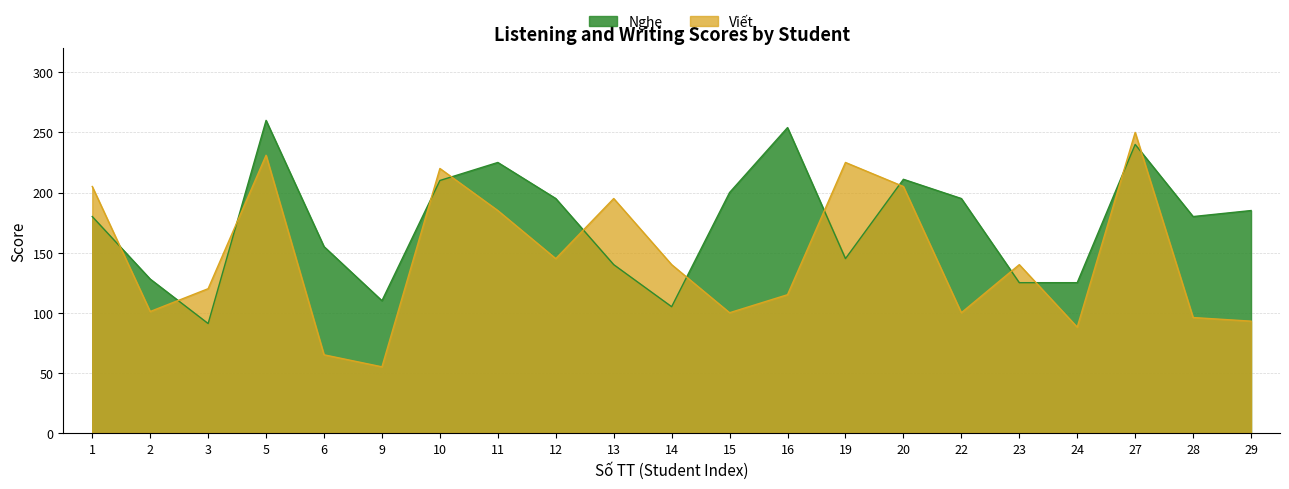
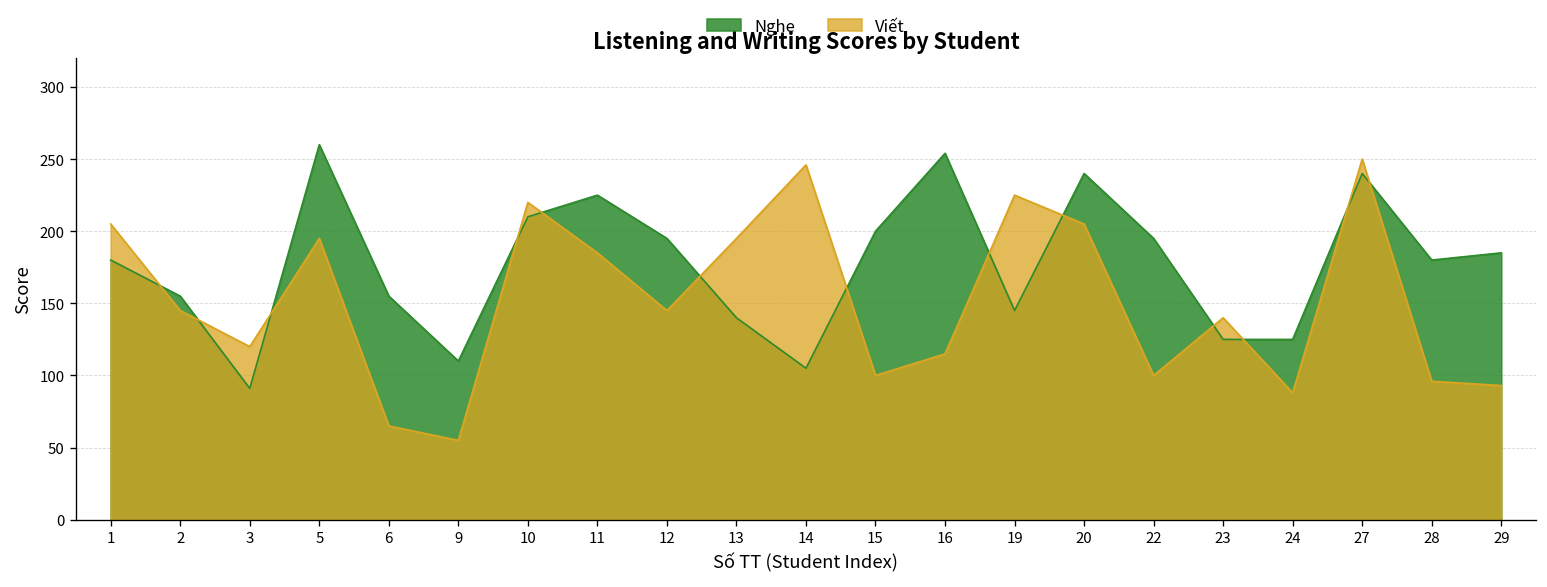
  {
    "Nghe": {
      "1": 180,
-     "2": 128,
+     "2": 155,
      "3": 91,
      "5": 260,
      "6": 155,
      "9": 110,
      "10": 210,
      "11": 225,
      "12": 195,
      "13": 140,
      "14": 105,
      "15": 200,
      "16": 254,
      "19": 145,
-     "20": 211,
+     "20": 240,
      "22": 195,
      "23": 125,
      "24": 125,
      "27": 240,
      "28": 180,
      "29": 185
    },
    "Viết": {
      "1": 205,
-     "2": 101,
+     "2": 145,
      "3": 120,
-     "5": 231,
+     "5": 195,
      "6": 65,
      "9": 55,
      "10": 220,
      "11": 185,
      "12": 145,
      "13": 195,
-     "14": 140,
+     "14": 246,
      "15": 100,
      "16": 115,
      "19": 225,
      "20": 205,
      "22": 100,
      "23": 140,
      "24": 88,
      "27": 250,
      "28": 96,
      "29": 93
    }
  }
